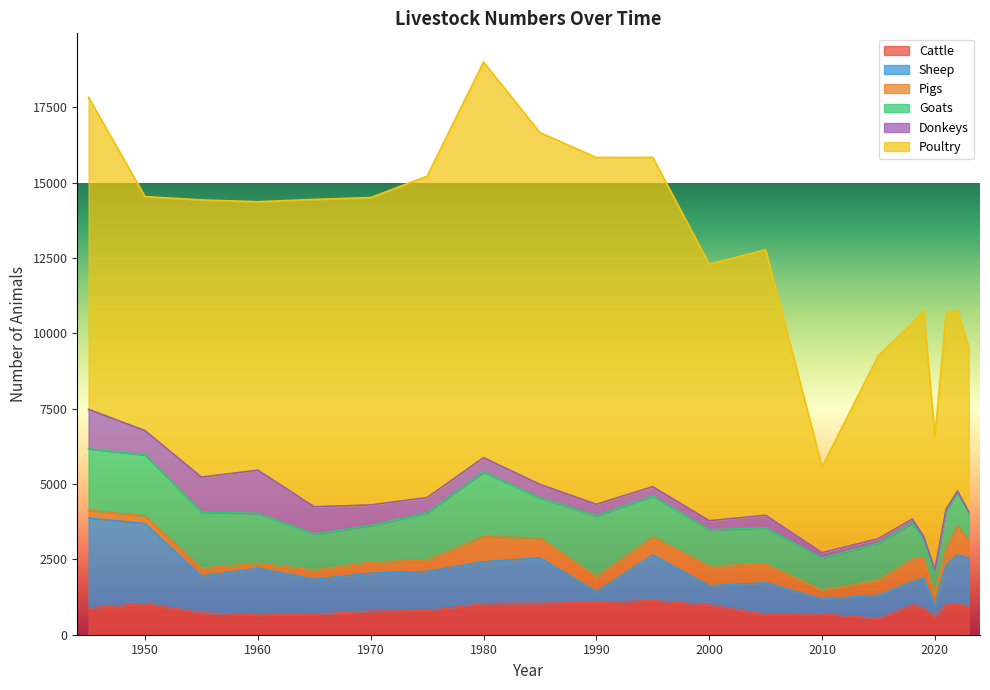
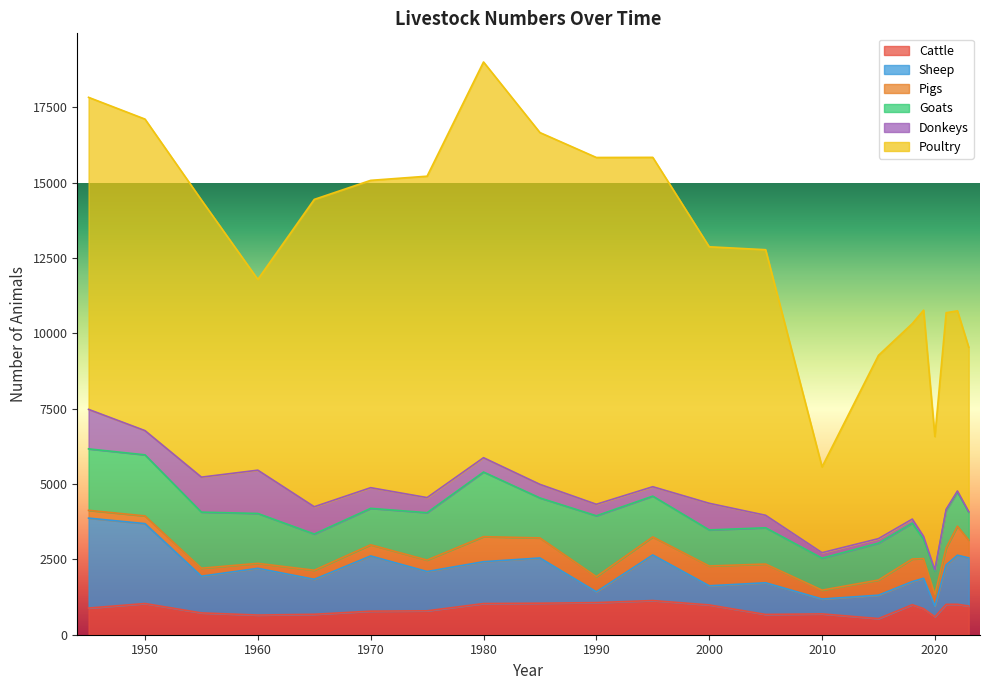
  {
    "Sheep": {
      "1950": 2700,
      "1960": 1600,
-     "1970": 1300,
+     "1970": 1800,
      "1980": 1400,
      "1990": 400,
      "2000": 600,
      "2010": 500,
      "2020": 400
    },
    "Goats": {
      "1950": 2000,
      "1960": 1700,
      "1970": 1200,
      "1980": 2100,
      "1990": 2000,
      "2000": 1200,
      "2010": 1100
    },
    "Donkeys": {
      "1950": 800,
      "1960": 1400,
      "1970": 700,
      "1980": 500,
      "1990": 400,
-     "2000": 300,
+     "2000": 900,
      "2010": 200
    },
    "Poultry": {
-     "1950": 7800,
-     "1960": 8900,
+     "1950": 10300,
+     "1960": 6300,
      "1970": 10200,
      "1980": 13100,
      "1990": 11500,
      "2000": 8500,
      "2010": 2800,
      "2020": 4400
    }
  }
